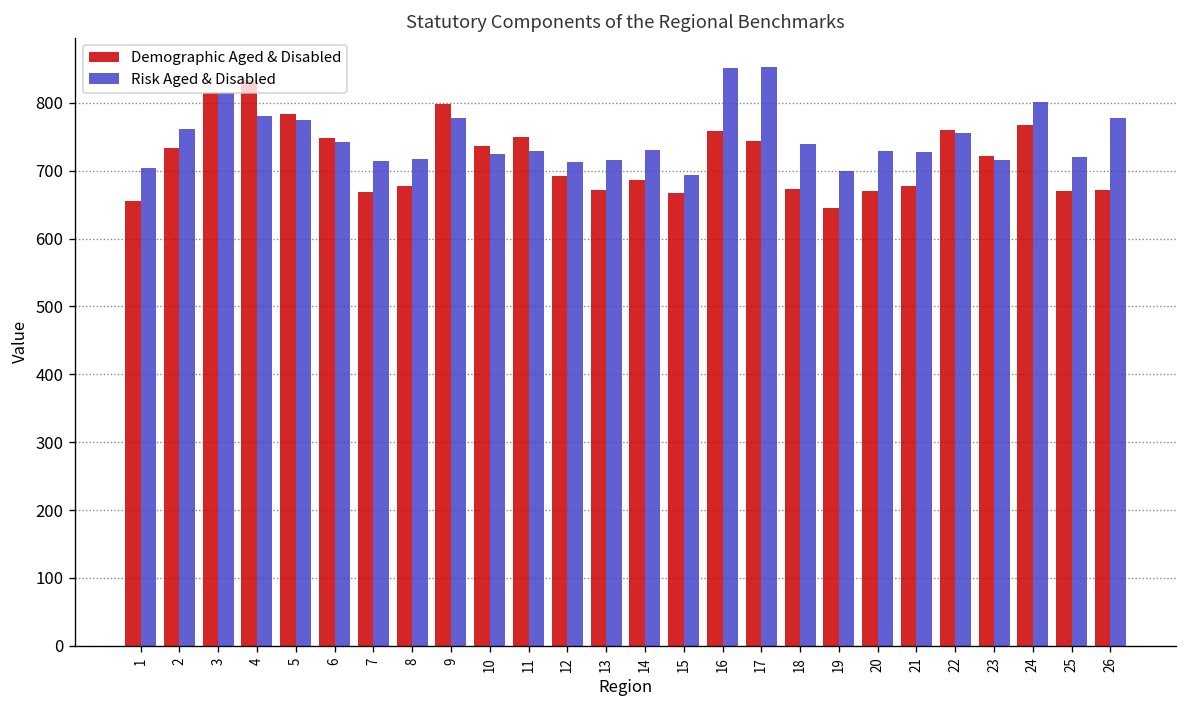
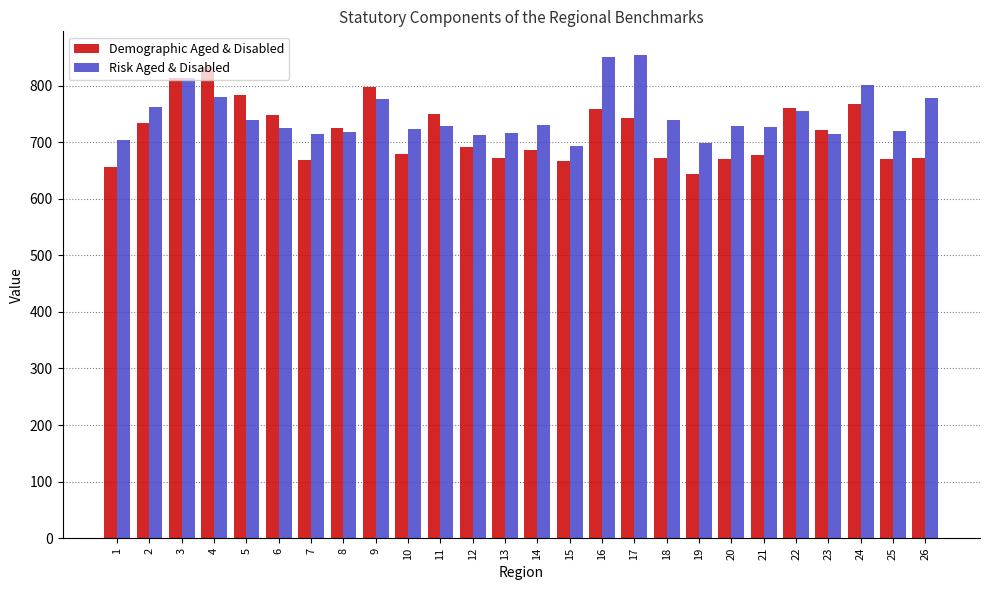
  {
    "Demographic Aged & Disabled": {
      "1": 660,
      "2": 730,
      "5": 780,
      "6": 750,
      "7": 670,
-     "8": 680,
+     "8": 730,
      "9": 800,
-     "10": 740,
+     "10": 680,
      "11": 750,
      "12": 690,
      "13": 670,
      "14": 690,
      "15": 670,
      "16": 760,
      "17": 740,
      "18": 670,
      "19": 640,
      "20": 670,
      "21": 680,
      "22": 760,
      "23": 720,
      "24": 770,
      "25": 670,
      "26": 670
    },
    "Risk Aged & Disabled": {
      "1": 700,
      "2": 760,
      "4": 780,
-     "5": 780,
-     "6": 740,
+     "5": 740,
+     "6": 730,
      "7": 710,
      "8": 720,
      "9": 780,
      "10": 720,
      "11": 730,
      "12": 710,
      "13": 720,
      "14": 730,
      "15": 690,
      "16": 850,
      "17": 850,
      "18": 740,
      "19": 700,
      "20": 730,
      "21": 730,
      "22": 760,
      "23": 720,
      "24": 800,
      "25": 720,
      "26": 780
    }
  }
